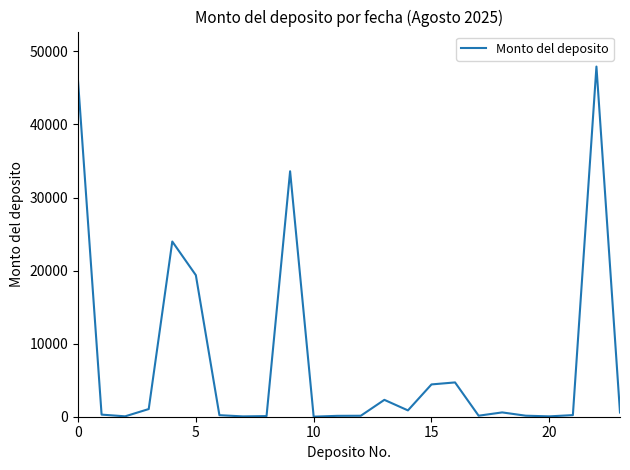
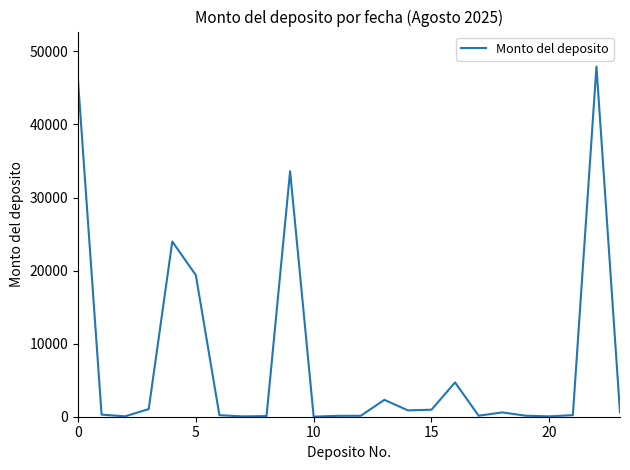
  {
    "0": 46000,
    "5": 19000,
    "10": 0,
-   "15": 4000,
+   "15": 1000,
    "20": 0
  }
